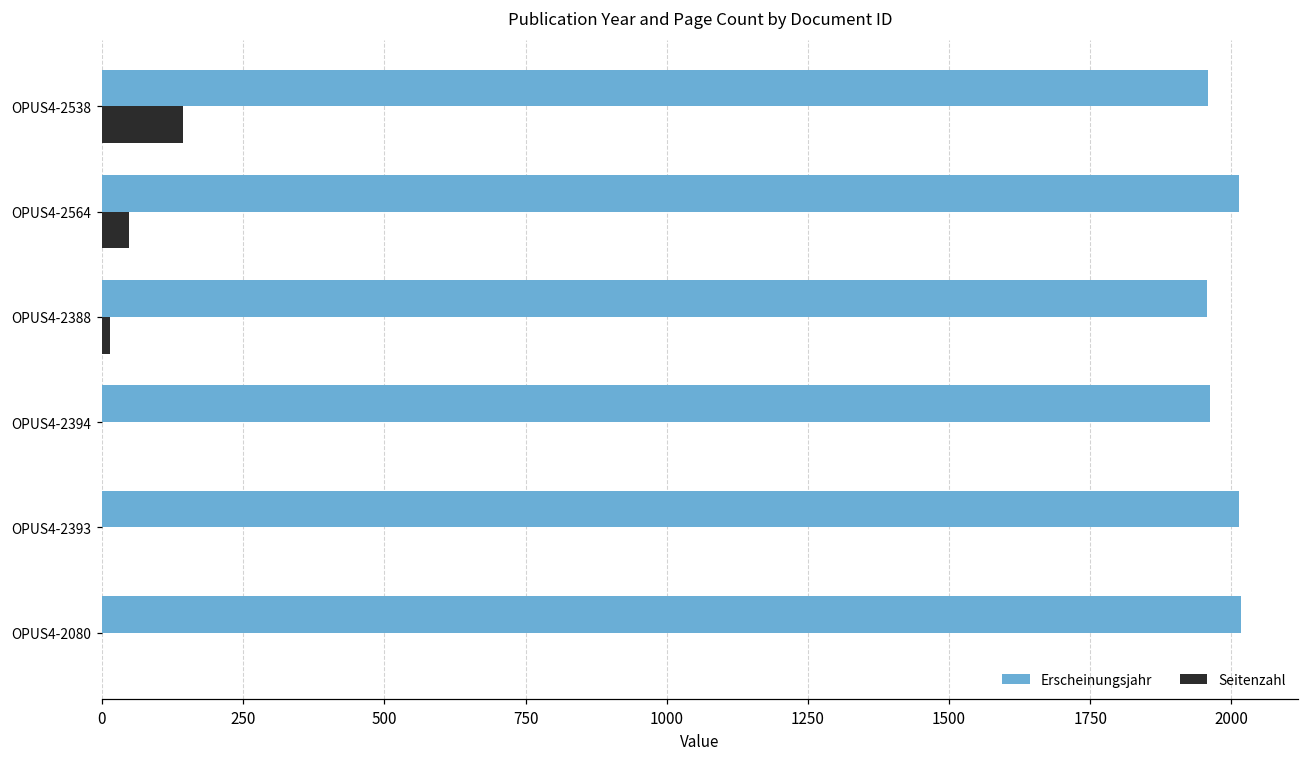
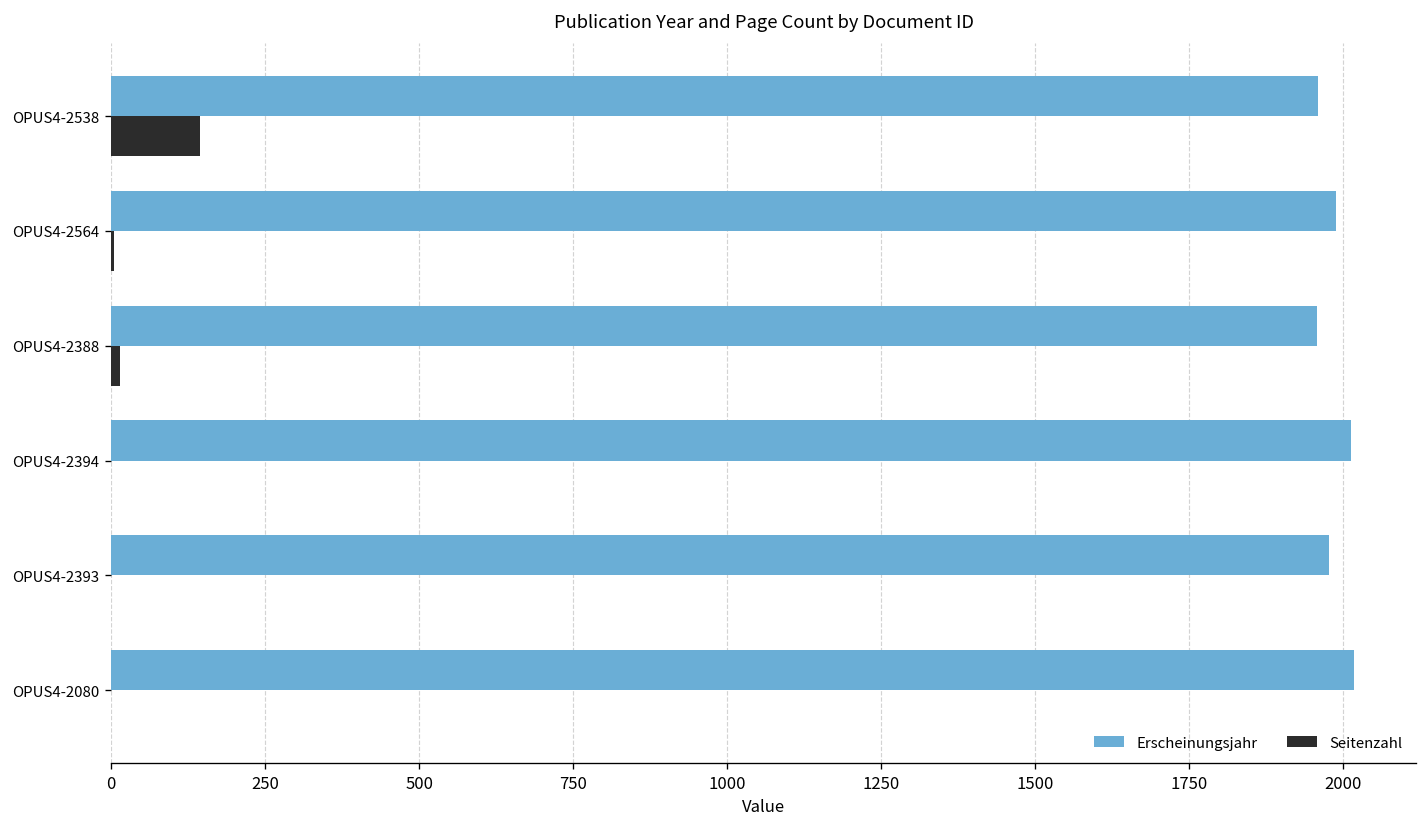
  {
    "Erscheinungsjahr": {
      "OPUS4-2538": 1960,
-     "OPUS4-2564": 2010,
+     "OPUS4-2564": 1990,
      "OPUS4-2388": 1960,
-     "OPUS4-2394": 1960,
-     "OPUS4-2393": 2010,
+     "OPUS4-2394": 2010,
+     "OPUS4-2393": 1980,
      "OPUS4-2080": 2020
    },
    "Seitenzahl": {
      "OPUS4-2538": 140,
-     "OPUS4-2564": 50,
+     "OPUS4-2564": 10,
      "OPUS4-2388": 10,
      "OPUS4-2394": 0,
      "OPUS4-2393": 0,
      "OPUS4-2080": 0
    }
  }
